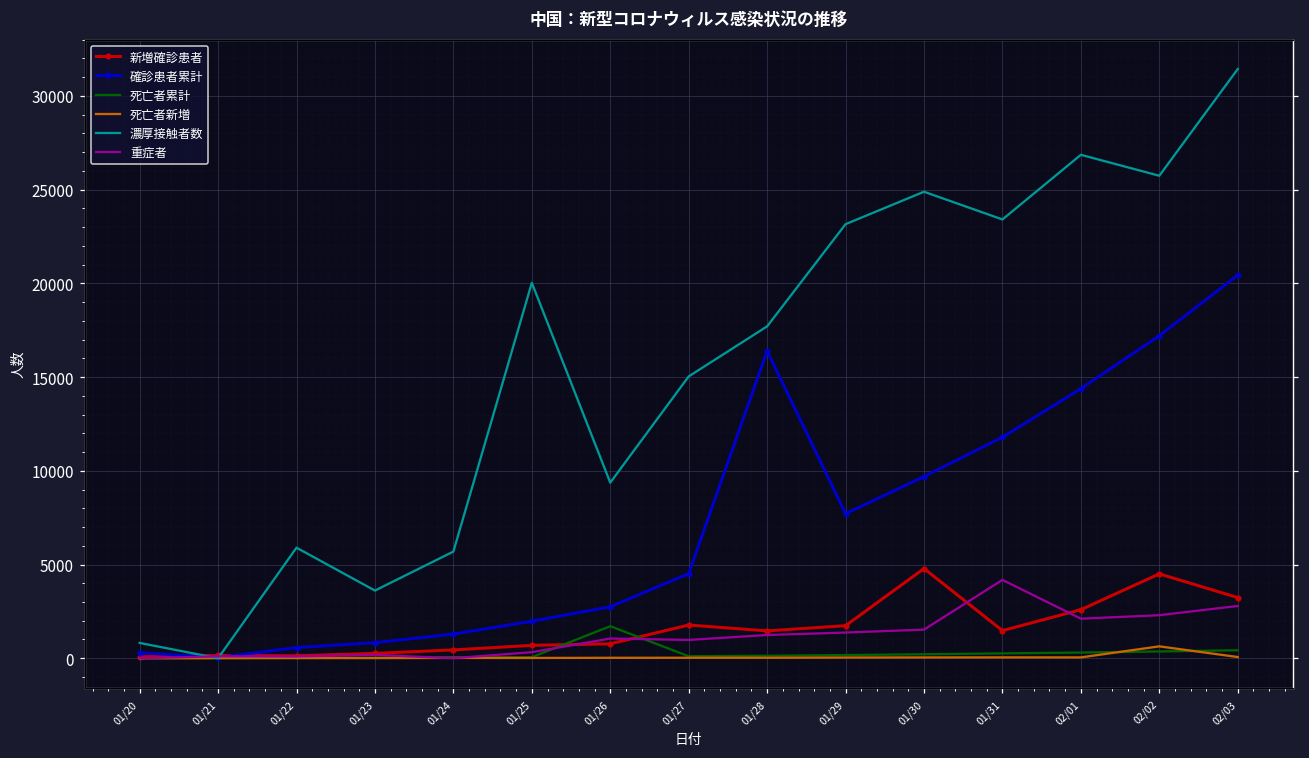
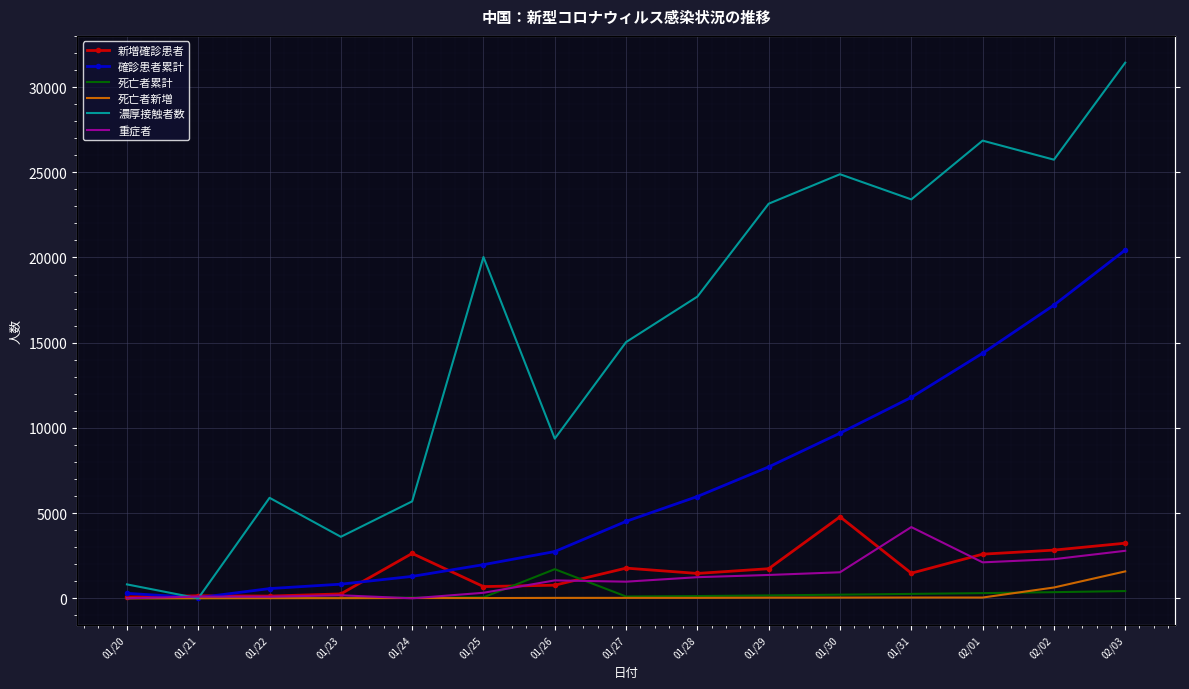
  {
    "新増確診患者": {
-     "01/24": 400,
+     "01/24": 2600,
      "01/25": 700,
      "01/26": 800,
      "01/27": 1800,
      "01/28": 1500,
      "01/29": 1700,
      "01/30": 4800,
      "01/31": 1500,
      "02/01": 2600,
-     "02/02": 4500,
+     "02/02": 2800,
      "02/03": 3200
    },
    "確診患者累計": {
      "01/20": 300,
      "01/22": 600,
      "01/23": 800,
      "01/24": 1300,
      "01/25": 2000,
      "01/26": 2700,
      "01/27": 4500,
-     "01/28": 16400,
+     "01/28": 6000,
      "01/29": 7700,
      "01/30": 9700,
      "01/31": 11800,
      "02/01": 14400,
      "02/02": 17200,
      "02/03": 20400
    },
    "死亡者累計": {
      "01/26": 1700,
      "01/30": 200,
      "01/31": 300,
      "02/01": 300,
      "02/02": 400,
      "02/03": 400
    },
    "死亡者新増": {
      "01/26": 0,
      "01/30": 0,
      "01/31": 0,
      "02/01": 0,
      "02/02": 600,
-     "02/03": 100
+     "02/03": 1600
    },
    "濃厚接触者数": {
      "01/20": 800,
      "01/22": 5900,
      "01/23": 3600,
      "01/24": 5700,
      "01/25": 20000,
      "01/26": 9400,
      "01/27": 15000,
      "01/28": 17700,
      "01/29": 23200,
      "01/30": 24900,
      "01/31": 23400,
      "02/01": 26900,
      "02/02": 25700,
      "02/03": 31400
    },
    "重症者": {
      "01/25": 300,
      "01/26": 1100,
      "01/27": 1000,
      "01/28": 1200,
      "01/29": 1400,
      "01/30": 1500,
      "01/31": 4200,
      "02/01": 2100,
      "02/02": 2300,
      "02/03": 2800
    }
  }
